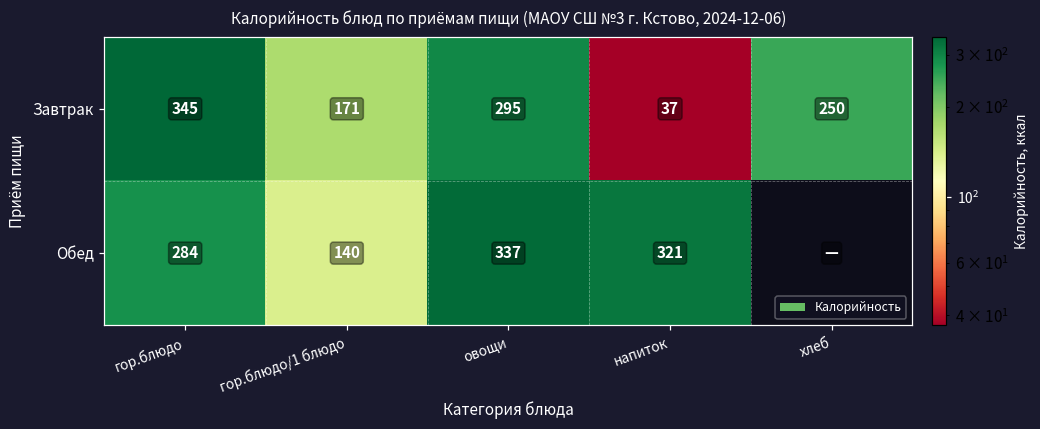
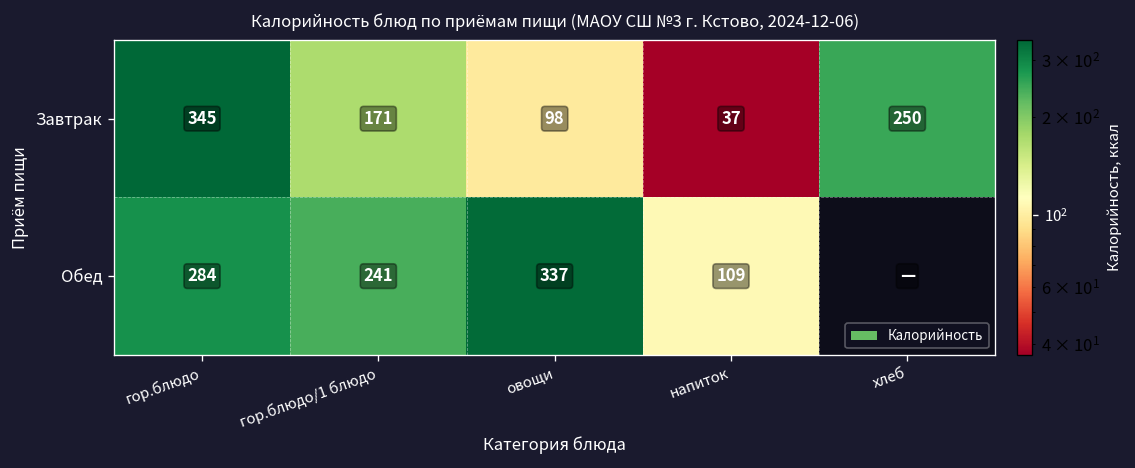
  {
    "Завтрак": {
-     "овощи": 295
+     "овощи": 98
    },
    "Обед": {
-     "гор.блюдо/1 блюдо": 140,
-     "напиток": 321
+     "гор.блюдо/1 блюдо": 241,
+     "напиток": 109
    }
  }
